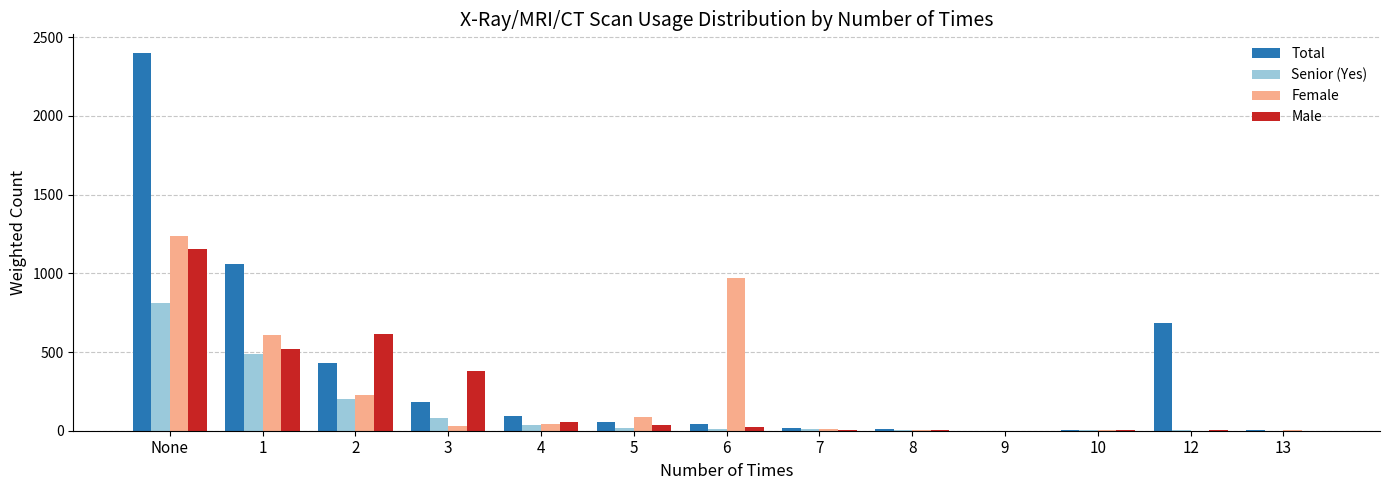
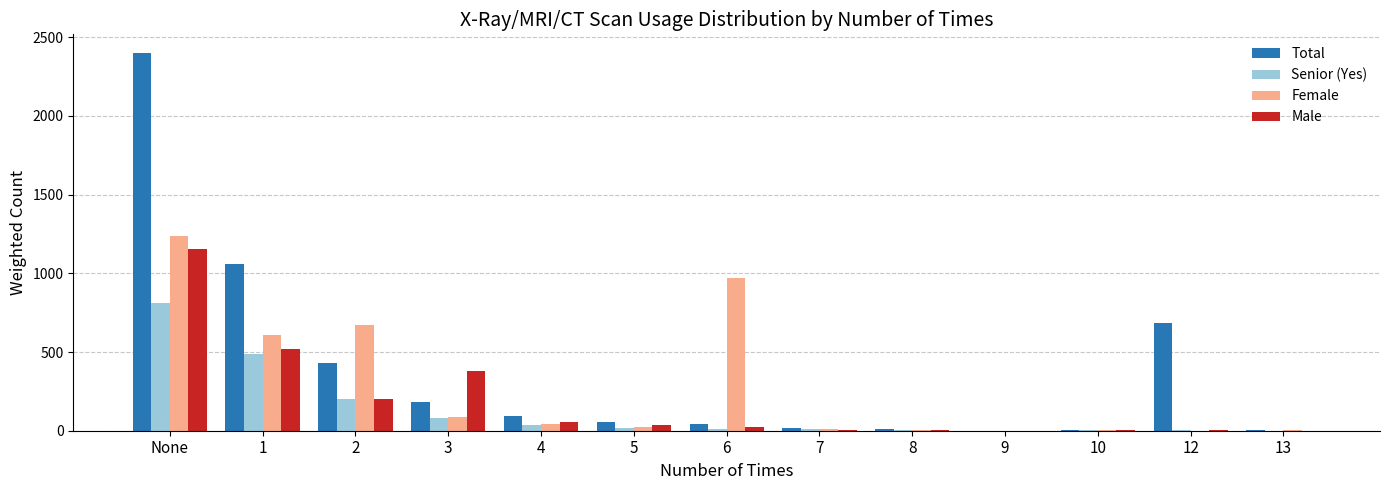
  {
    "Total": {
      "None": 2400,
      "1": 1060,
      "2": 430,
      "3": 180,
      "4": 90,
      "5": 60,
      "6": 40,
      "7": 20,
      "12": 690
    },
    "Senior (Yes)": {
      "None": 810,
      "1": 490,
      "2": 200,
      "3": 80,
      "4": 40,
      "5": 20,
      "13": 0
    },
    "Female": {
      "None": 1230,
      "1": 610,
-     "2": 230,
-     "3": 30,
+     "2": 670,
+     "3": 90,
      "4": 40,
-     "5": 90,
+     "5": 20,
      "6": 970,
      "12": 0
    },
    "Male": {
      "None": 1150,
      "1": 520,
-     "2": 610,
+     "2": 200,
      "3": 380,
      "4": 50,
      "5": 30,
      "6": 20,
      "9": 0,
      "13": 0
    }
  }
